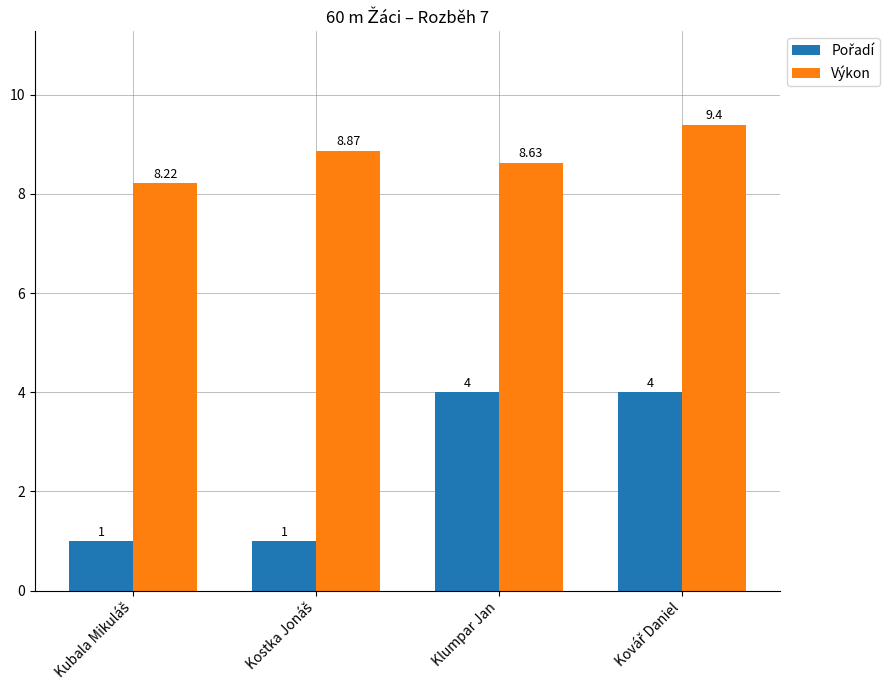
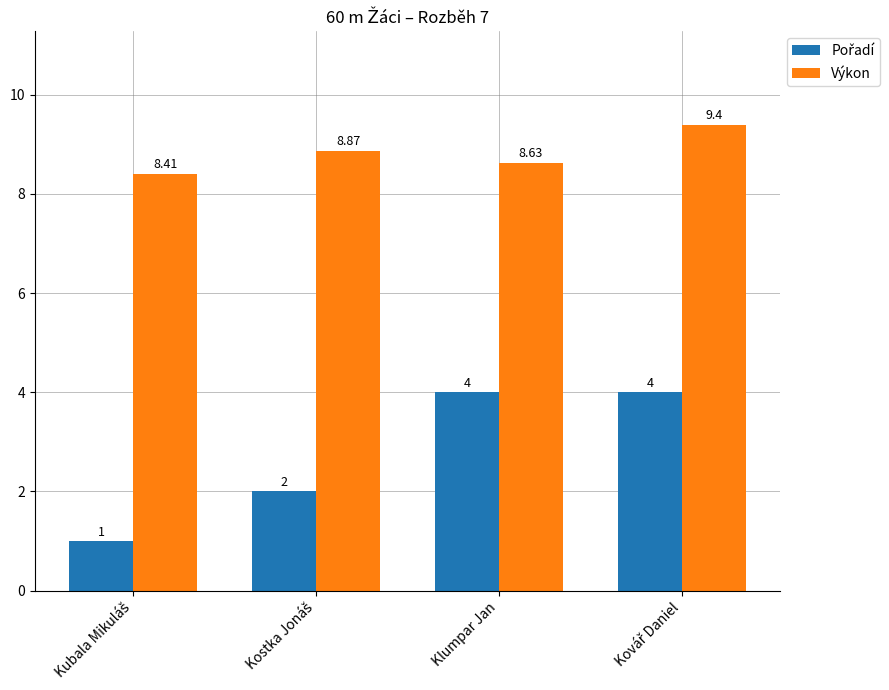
  {
    "Pořadí": {
      "Kubala Mikuláš": 1,
-     "Kostka Jonáš": 1,
+     "Kostka Jonáš": 2,
      "Klumpar Jan": 4,
      "Kovář Daniel": 4
    },
    "Výkon": {
-     "Kubala Mikuláš": 8.22,
+     "Kubala Mikuláš": 8.41,
      "Kostka Jonáš": 8.87,
      "Klumpar Jan": 8.63,
      "Kovář Daniel": 9.4
    }
  }
